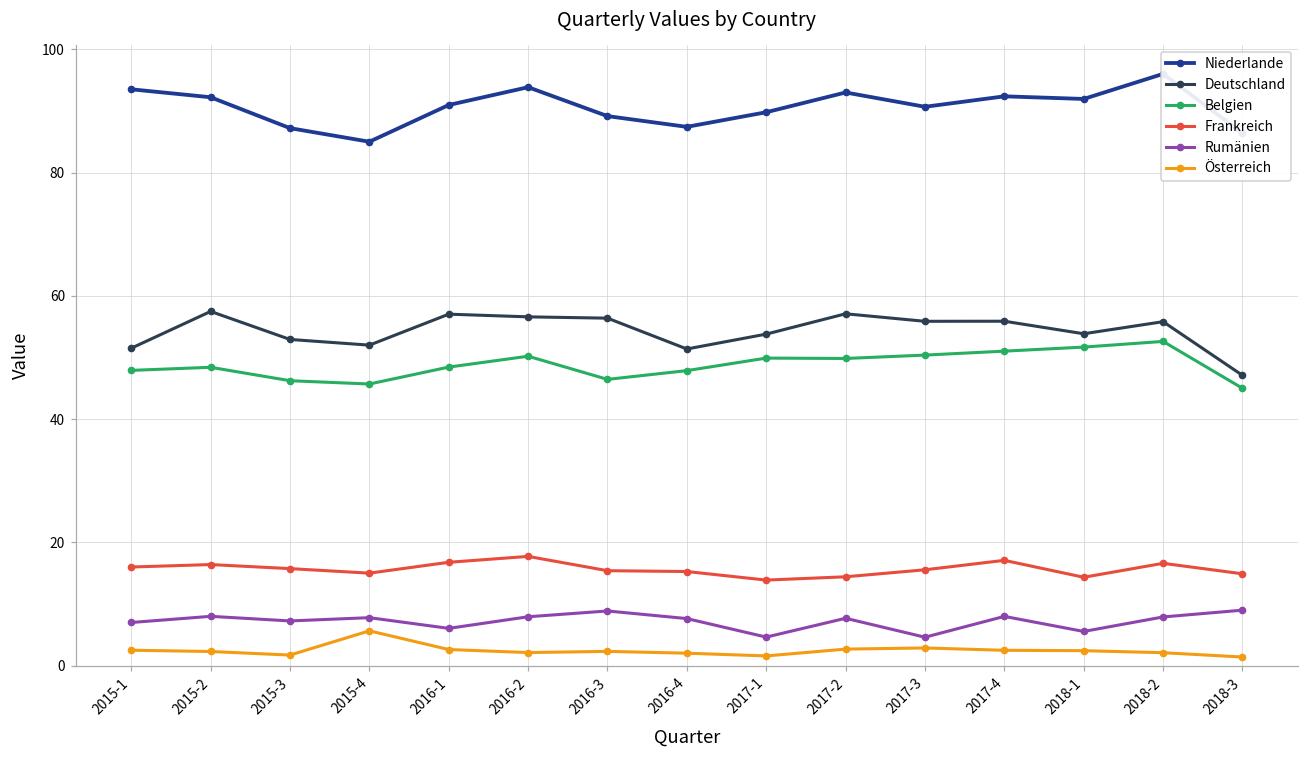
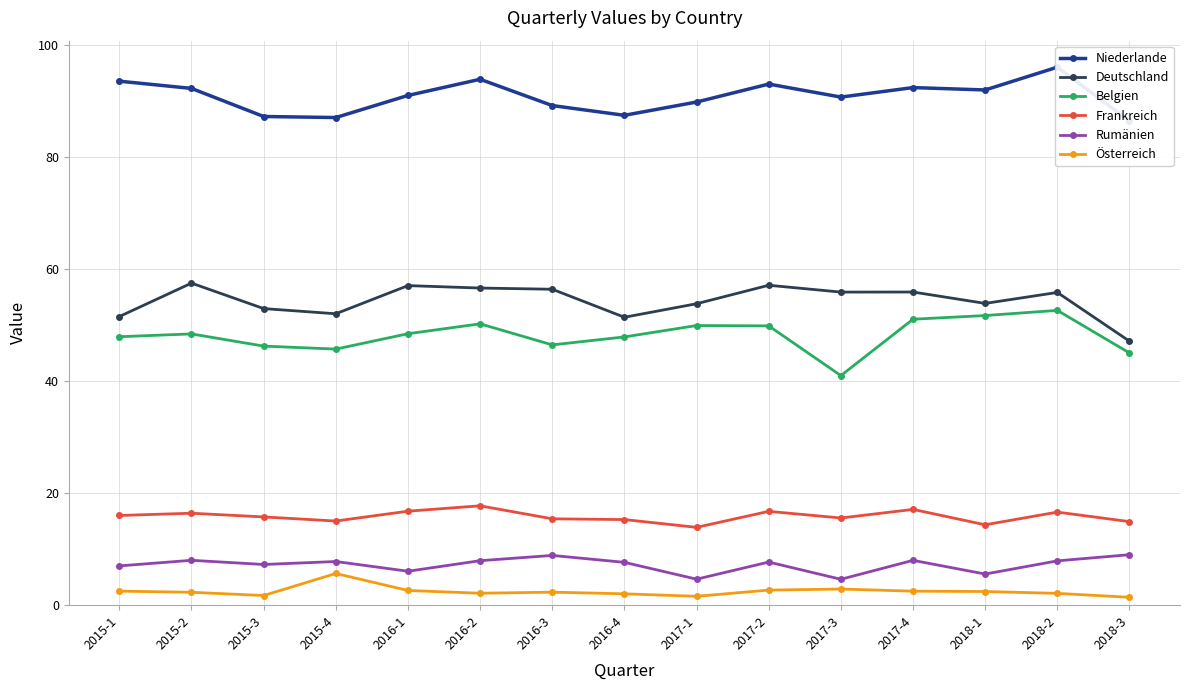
  {
    "Niederlande": {
      "2015-1": 94,
      "2015-2": 92,
      "2015-3": 87,
-     "2015-4": 85,
+     "2015-4": 87,
      "2016-1": 91,
      "2016-2": 94,
      "2016-3": 89,
      "2016-4": 87,
      "2017-1": 90,
      "2017-2": 93,
      "2017-3": 91,
      "2017-4": 92,
      "2018-1": 92
    },
    "Deutschland": {
      "2015-1": 52,
      "2015-2": 57,
      "2015-3": 53,
      "2015-4": 52,
      "2016-1": 57,
      "2016-2": 57,
      "2016-3": 56,
      "2016-4": 51,
      "2017-1": 54,
      "2017-2": 57,
      "2017-3": 56,
      "2017-4": 56,
      "2018-1": 54,
      "2018-2": 56,
      "2018-3": 47
    },
    "Belgien": {
      "2015-1": 48,
      "2015-2": 48,
      "2015-3": 46,
      "2015-4": 46,
      "2016-1": 48,
      "2016-2": 50,
      "2016-3": 46,
      "2016-4": 48,
      "2017-1": 50,
      "2017-2": 50,
-     "2017-3": 50,
+     "2017-3": 41,
      "2017-4": 51,
      "2018-1": 52,
      "2018-2": 53,
      "2018-3": 45
    },
    "Frankreich": {
      "2015-1": 16,
      "2015-2": 16,
      "2015-3": 16,
      "2015-4": 15,
      "2016-1": 17,
      "2016-2": 18,
      "2016-3": 15,
      "2016-4": 15,
      "2017-1": 14,
-     "2017-2": 14,
+     "2017-2": 17,
      "2017-3": 16,
      "2017-4": 17,
      "2018-1": 14,
      "2018-2": 17,
      "2018-3": 15
    },
    "Rumänien": {
      "2015-1": 7,
      "2015-2": 8,
      "2015-3": 7,
      "2015-4": 8,
      "2016-1": 6,
      "2016-2": 8,
      "2016-3": 9,
      "2016-4": 8,
      "2017-1": 5,
      "2017-2": 8,
      "2017-3": 5,
      "2017-4": 8,
      "2018-1": 6,
      "2018-2": 8,
      "2018-3": 9
    },
    "Österreich": {
      "2015-1": 3,
      "2015-2": 2,
      "2015-3": 2,
      "2015-4": 6,
      "2016-1": 3,
      "2016-2": 2,
      "2016-3": 2,
      "2016-4": 2,
      "2017-1": 2,
      "2017-2": 3,
      "2017-3": 3,
      "2017-4": 2,
      "2018-1": 2,
      "2018-2": 2,
      "2018-3": 1
    }
  }
